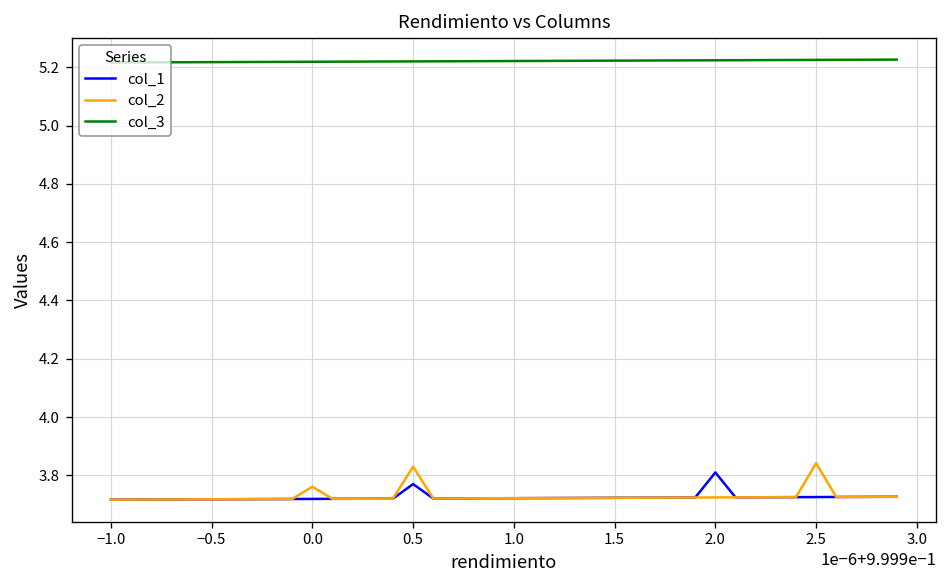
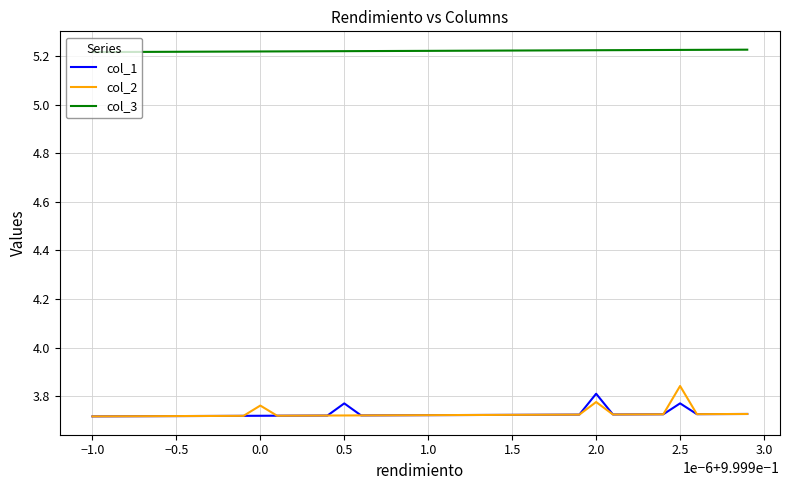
  {
    "col_1": {
      "0.0": 3.72,
      "0.5": 3.77,
      "2.0": 3.81,
-     "2.5": 3.73
+     "2.5": 3.77
    },
    "col_2": {
      "0.0": 3.76,
-     "0.5": 3.83,
-     "2.0": 3.72,
+     "0.5": 3.72,
+     "2.0": 3.78,
      "2.5": 3.84
    },
    "col_3": {
      "−0.5": 5.22,
      "0.0": 5.22,
      "0.5": 5.22,
      "1.0": 5.22,
      "1.5": 5.22,
      "2.0": 5.22,
      "2.5": 5.23
    }
  }
